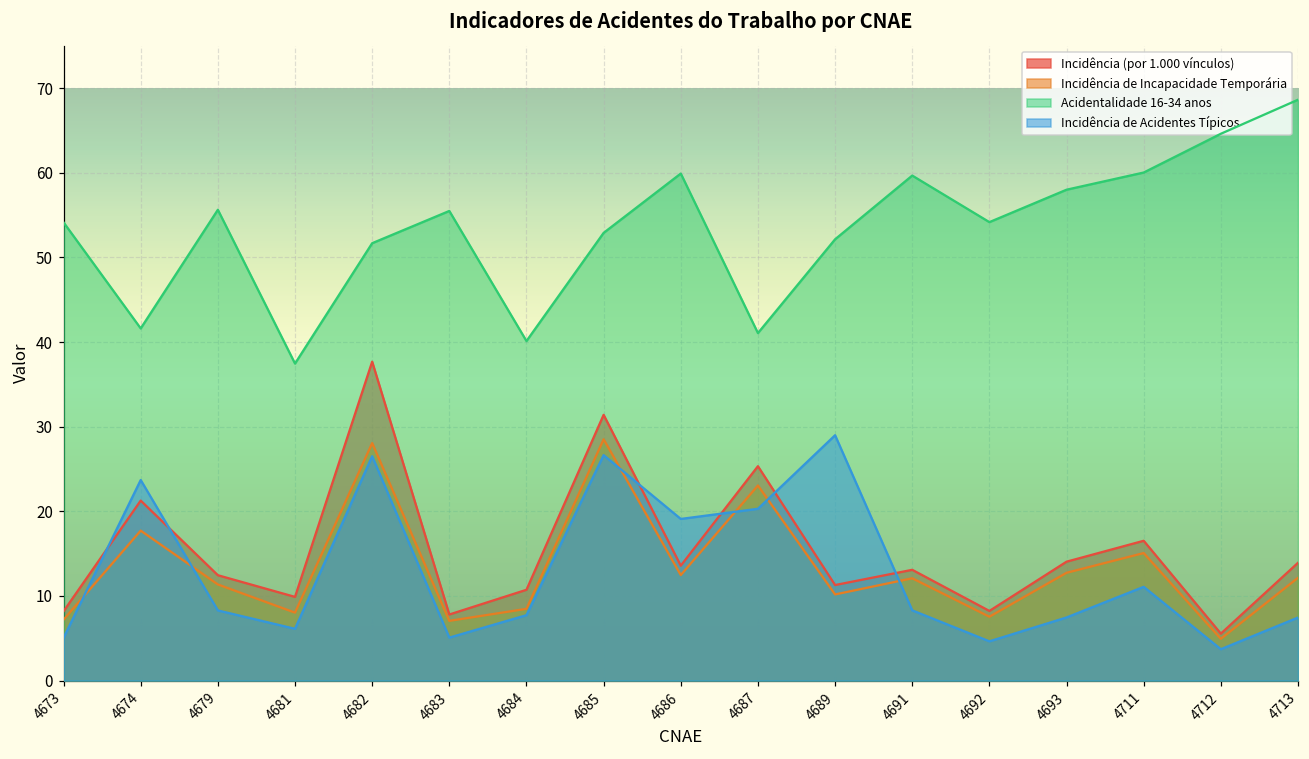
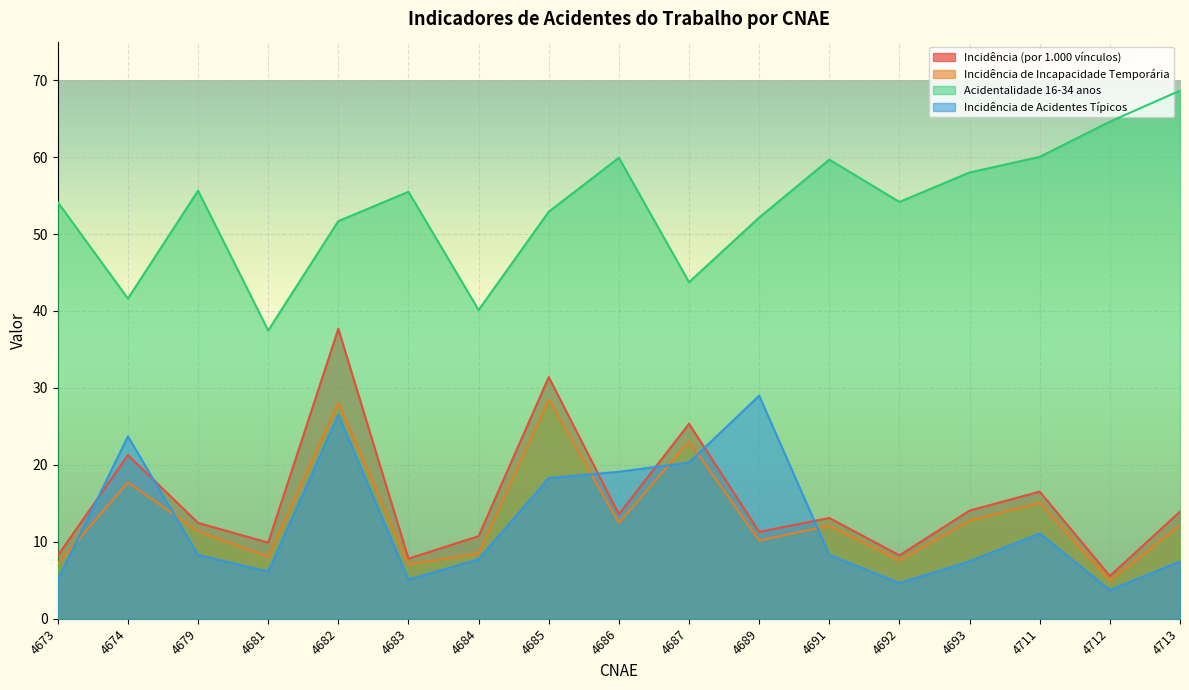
  {
    "Acidentalidade 16-34 anos": {
      "4673": 54,
      "4674": 42,
      "4679": 56,
      "4681": 37,
      "4682": 52,
      "4683": 55,
      "4684": 40,
      "4685": 53,
      "4686": 60,
-     "4687": 41,
+     "4687": 44,
      "4689": 52,
      "4691": 60,
      "4692": 54,
      "4693": 58,
      "4711": 60,
      "4712": 65,
      "4713": 69
    },
    "Incidência de Acidentes Típicos": {
      "4673": 5,
      "4674": 24,
      "4679": 8,
      "4681": 6,
      "4682": 27,
      "4683": 5,
      "4684": 8,
-     "4685": 27,
+     "4685": 18,
      "4686": 19,
      "4687": 20,
      "4689": 29,
      "4691": 8,
      "4692": 5,
      "4693": 7,
      "4711": 11,
      "4712": 4,
      "4713": 7
    }
  }
